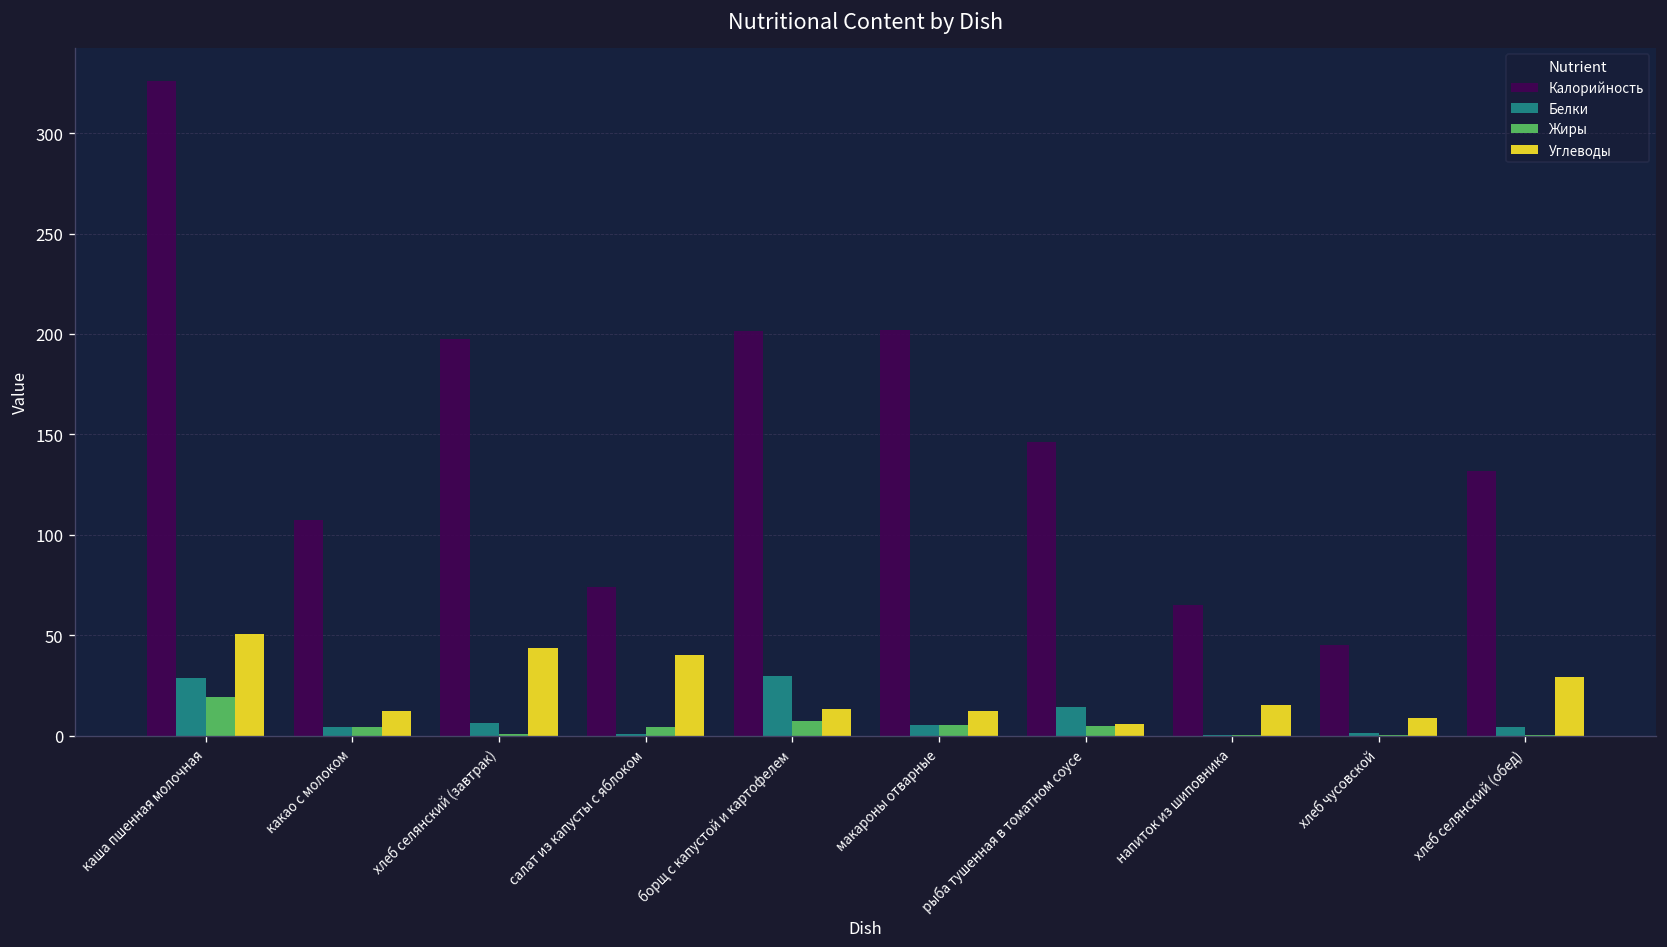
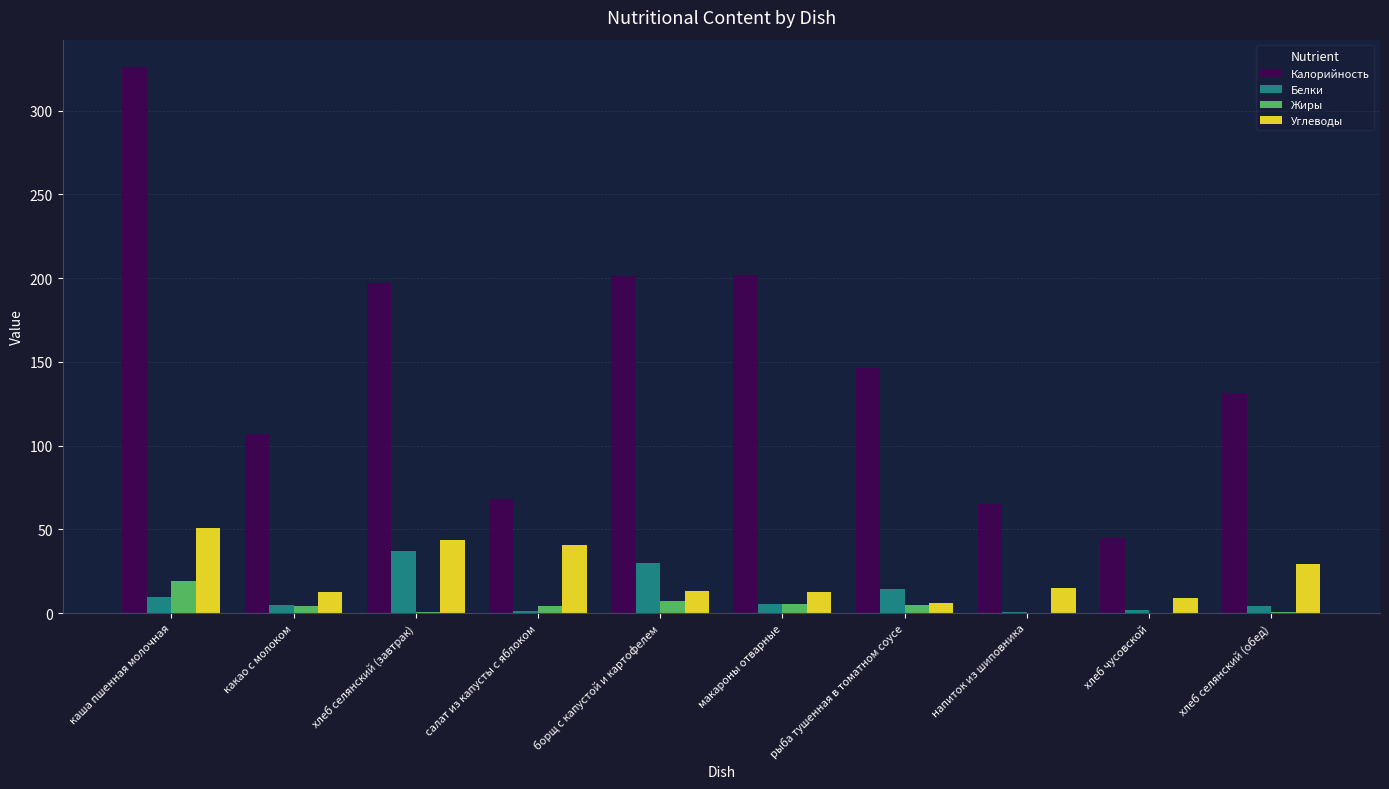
  {
    "Калорийность": {
      "каша пшенная молочная": 326,
      "какао с молоком": 107,
      "хлеб селянский (завтрак)": 197,
-     "салат из капусты с яблоком": 74,
+     "салат из капусты с яблоком": 68,
      "борщ с капустой и картофелем": 201,
      "макароны отварные": 202,
      "рыба тушенная в томатном соусе": 146,
      "напиток из шиповника": 65,
      "хлеб чусовской": 45,
      "хлеб селянский (обед)": 132
    },
    "Белки": {
-     "каша пшенная молочная": 29,
+     "каша пшенная молочная": 10,
      "какао с молоком": 5,
-     "хлеб селянский (завтрак)": 6,
+     "хлеб селянский (завтрак)": 37,
      "борщ с капустой и картофелем": 30,
      "макароны отварные": 5,
      "рыба тушенная в томатном соусе": 14,
      "хлеб чусовской": 2,
      "хлеб селянский (обед)": 4
    },
    "Жиры": {
      "каша пшенная молочная": 19,
      "какао с молоком": 4,
      "салат из капусты с яблоком": 4,
      "борщ с капустой и картофелем": 7,
      "макароны отварные": 6,
      "рыба тушенная в томатном соусе": 5
    },
    "Углеводы": {
      "каша пшенная молочная": 51,
      "какао с молоком": 13,
      "хлеб селянский (завтрак)": 44,
      "салат из капусты с яблоком": 40,
      "борщ с капустой и картофелем": 13,
      "макароны отварные": 12,
      "рыба тушенная в томатном соусе": 6,
      "напиток из шиповника": 15,
      "хлеб чусовской": 9,
      "хлеб селянский (обед)": 29
    }
  }
